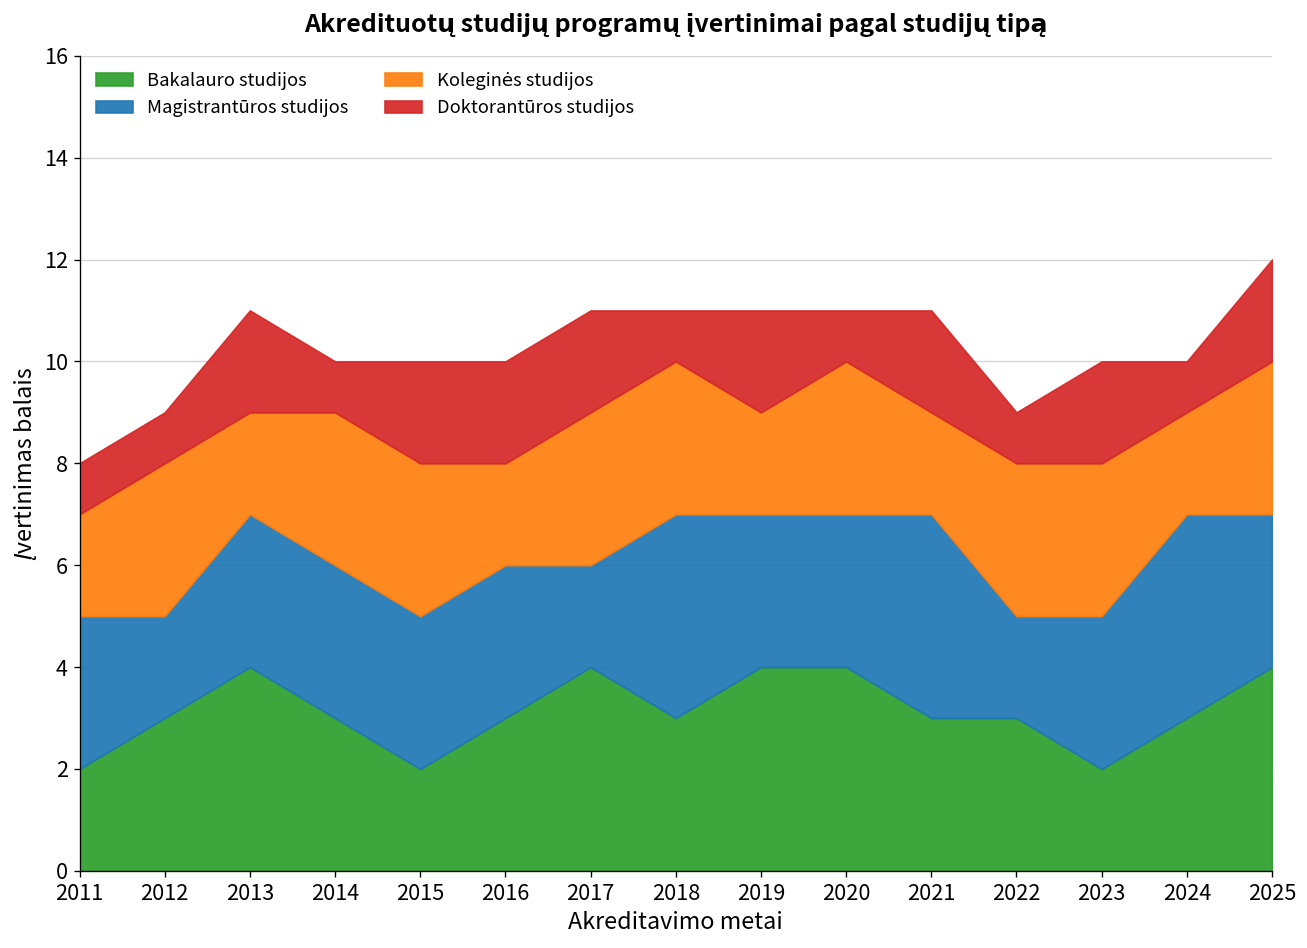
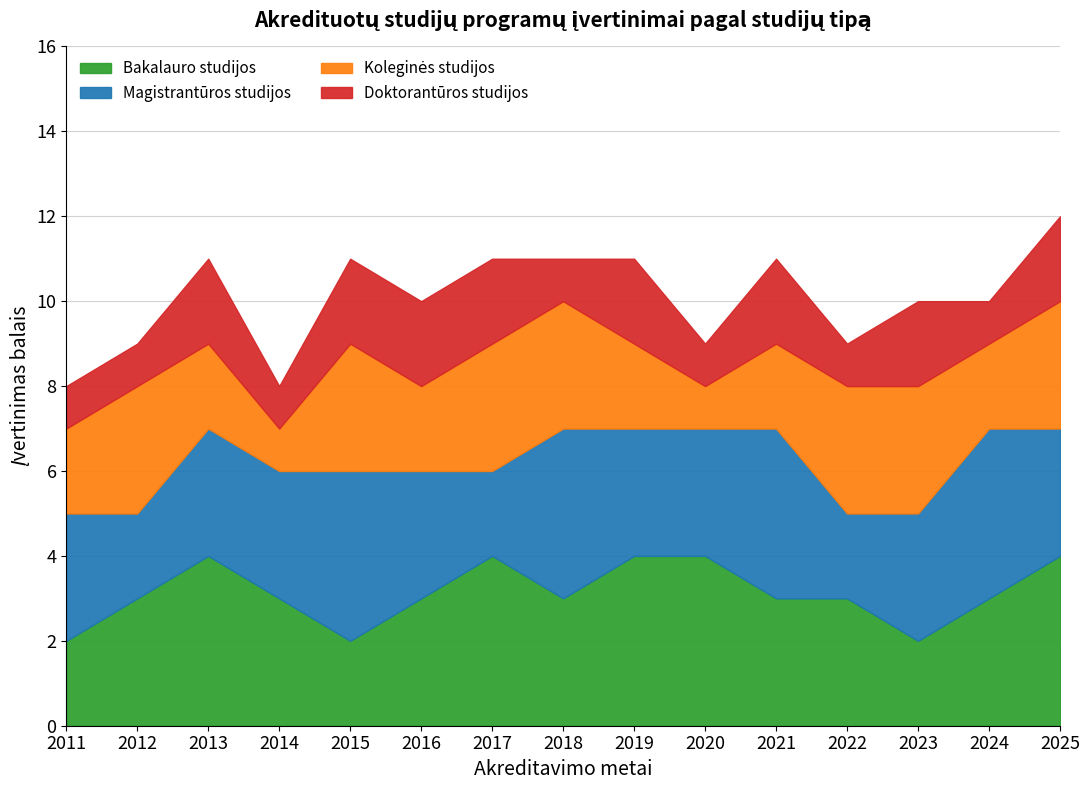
  {
    "Bakalauro studijos": {
      "2011": 2,
      "2012": 3,
      "2013": 4,
      "2014": 3,
      "2015": 2,
      "2016": 3,
      "2017": 4,
      "2018": 3,
      "2019": 4,
      "2020": 4,
      "2021": 3,
      "2022": 3,
      "2023": 2,
      "2024": 3,
      "2025": 4
    },
    "Magistrantūros studijos": {
      "2011": 3,
      "2012": 2,
      "2013": 3,
      "2014": 3,
-     "2015": 3,
+     "2015": 4,
      "2016": 3,
      "2017": 2,
      "2018": 4,
      "2019": 3,
      "2020": 3,
      "2021": 4,
      "2022": 2,
      "2023": 3,
      "2024": 4,
      "2025": 3
    },
    "Koleginės studijos": {
      "2011": 2,
      "2012": 3,
      "2013": 2,
-     "2014": 3,
+     "2014": 1,
      "2015": 3,
      "2016": 2,
      "2017": 3,
      "2018": 3,
      "2019": 2,
-     "2020": 3,
+     "2020": 1,
      "2021": 2,
      "2022": 3,
      "2023": 3,
      "2024": 2,
      "2025": 3
    },
    "Doktorantūros studijos": {
      "2011": 1,
      "2012": 1,
      "2013": 2,
      "2014": 1,
      "2015": 2,
      "2016": 2,
      "2017": 2,
      "2018": 1,
      "2019": 2,
      "2020": 1,
      "2021": 2,
      "2022": 1,
      "2023": 2,
      "2024": 1,
      "2025": 2
    }
  }
